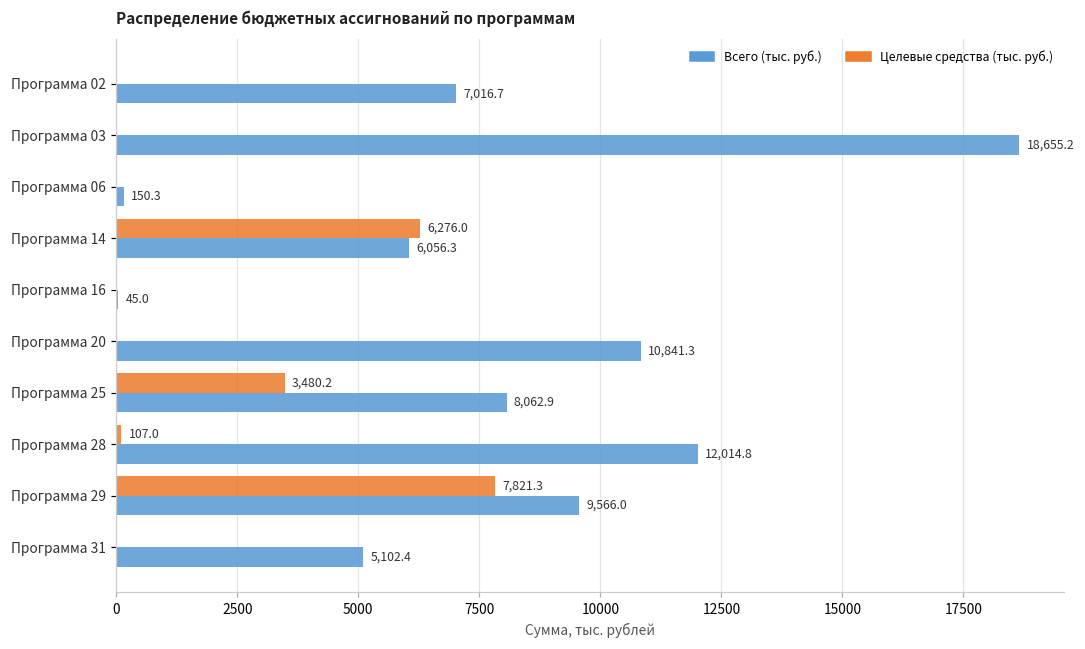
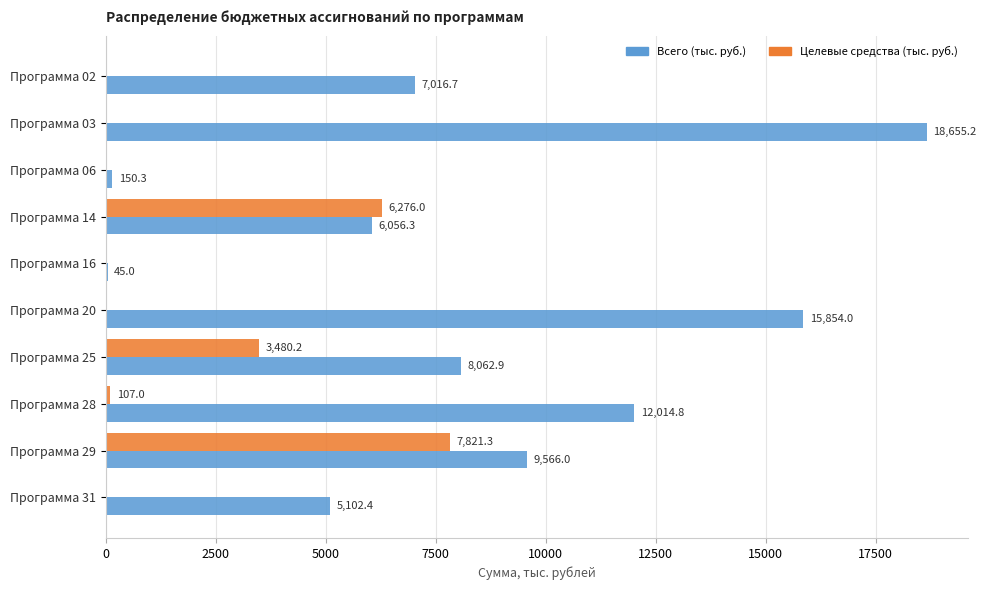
  {
    "Всего (тыс. руб.)": {
      "Программа 02": "7,016.7",
      "Программа 03": "18,655.2",
      "Программа 06": "150.3",
      "Программа 14": "6,056.3",
      "Программа 16": "45.0",
-     "Программа 20": "10,841.3",
+     "Программа 20": "15,854.0",
      "Программа 25": "8,062.9",
      "Программа 28": "12,014.8",
      "Программа 29": "9,566.0",
      "Программа 31": "5,102.4"
    },
    "Целевые средства (тыс. руб.)": {
      "Программа 14": "6,276.0",
      "Программа 25": "3,480.2",
      "Программа 28": "107.0",
      "Программа 29": "7,821.3"
    }
  }
